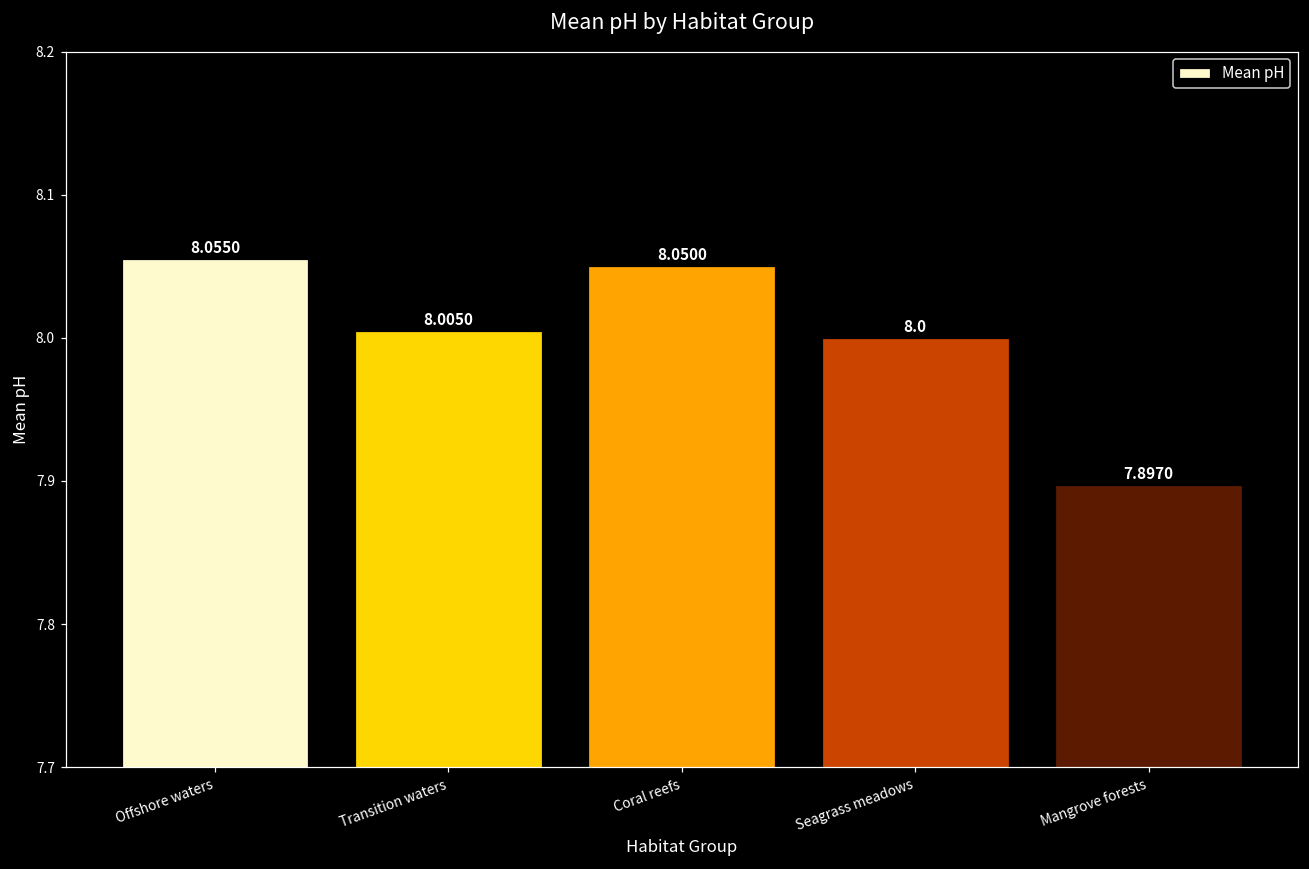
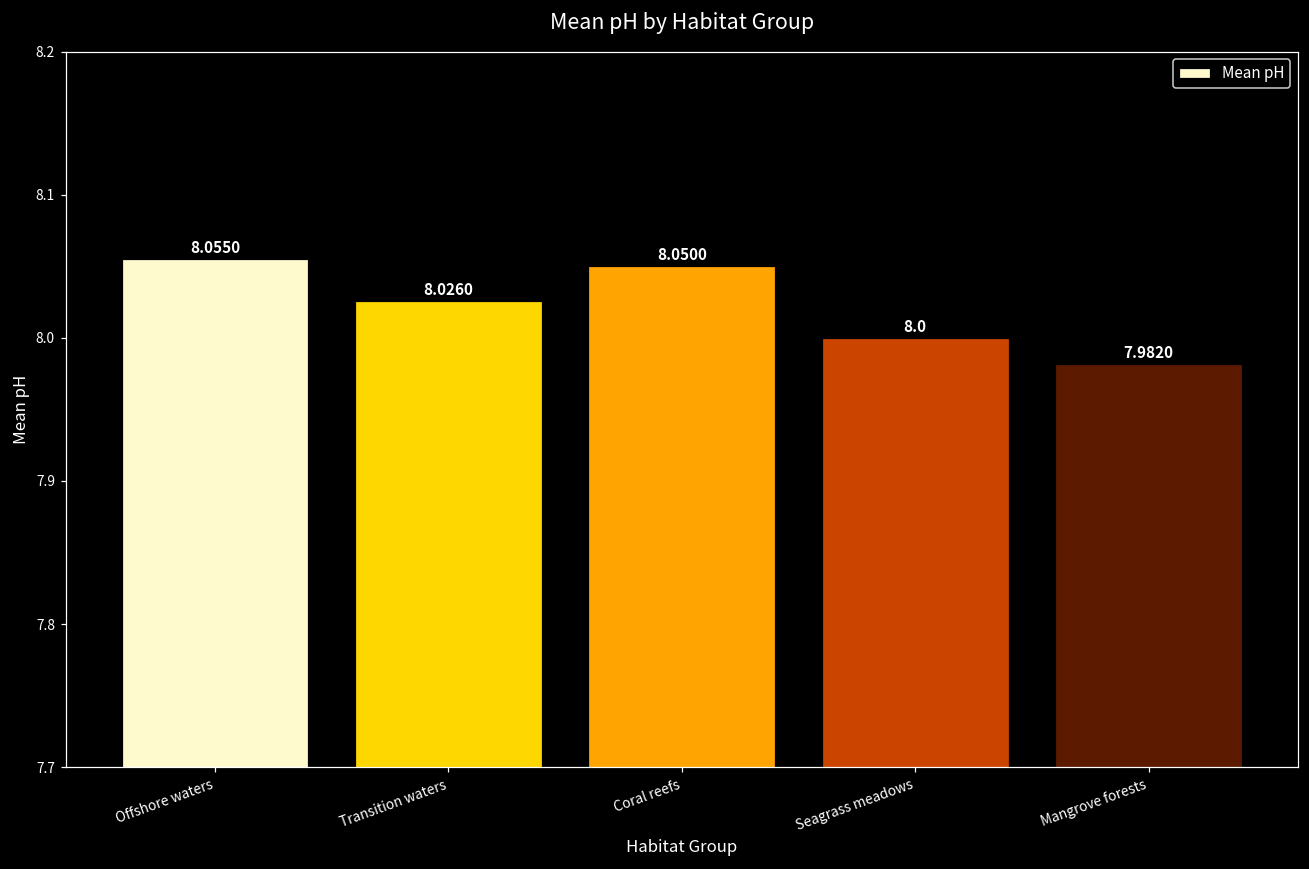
  {
    "Offshore waters": 8.0550,
-   "Transition waters": 8.0050,
+   "Transition waters": 8.0260,
    "Coral reefs": 8.0500,
    "Seagrass meadows": 8.0,
-   "Mangrove forests": 7.8970
+   "Mangrove forests": 7.9820
  }
